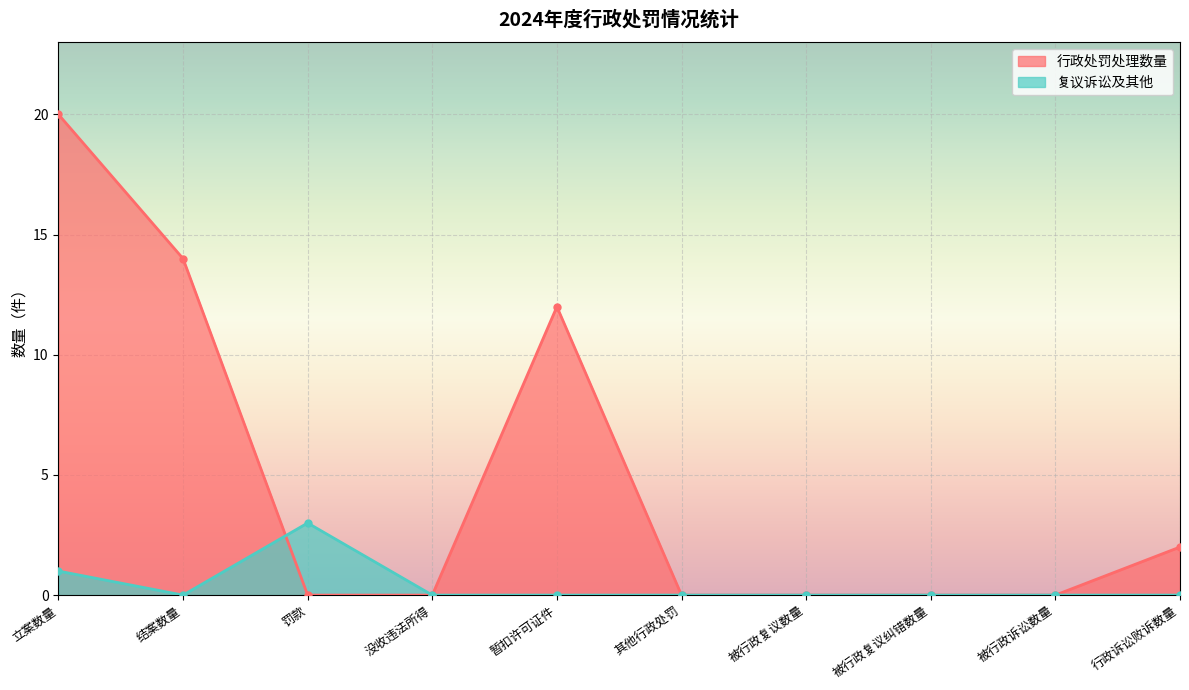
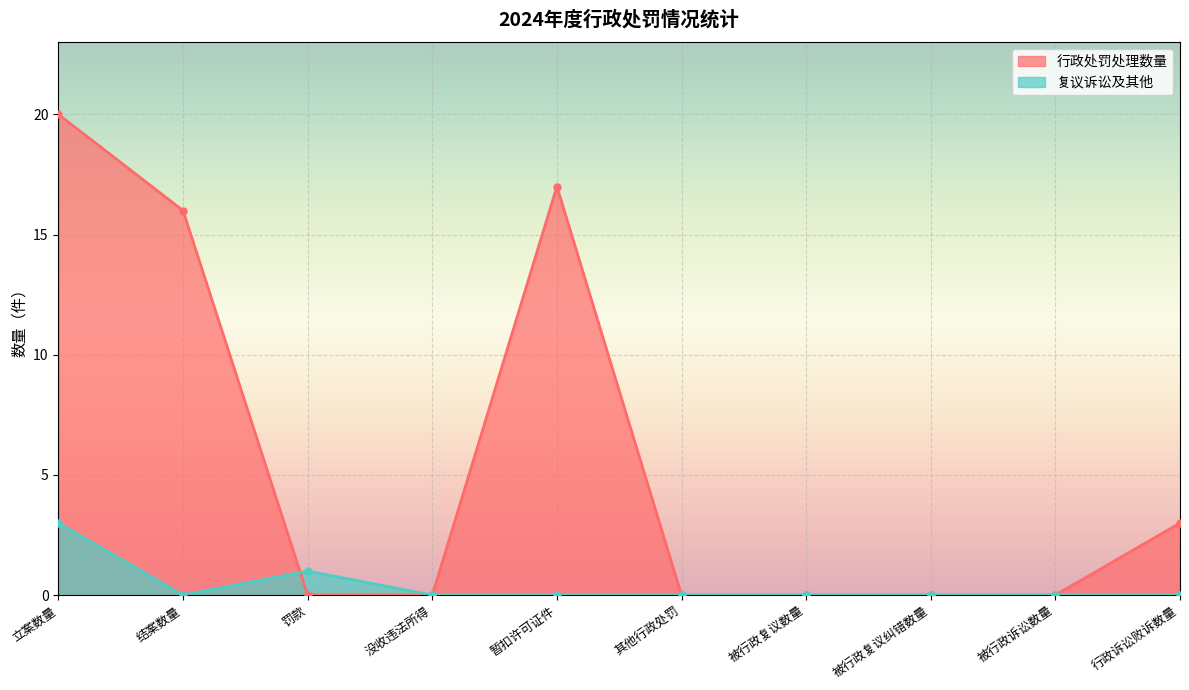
  {
    "行政处罚处理数量": {
      "立案数量": 20,
-     "结案数量": 14,
+     "结案数量": 16,
      "罚款": 0,
-     "暂扣许可证件": 12,
-     "行政诉讼败诉数量": 2
+     "暂扣许可证件": 17,
+     "行政诉讼败诉数量": 3
    },
    "复议诉讼及其他": {
-     "立案数量": 1,
+     "立案数量": 3,
      "结案数量": 0,
-     "罚款": 3,
+     "罚款": 1,
      "暂扣许可证件": 0,
      "行政诉讼败诉数量": 0
    }
  }
